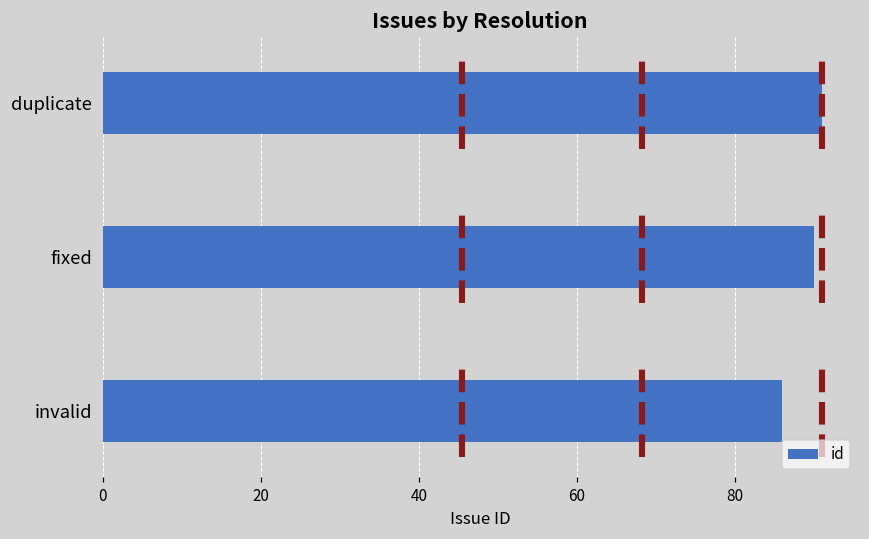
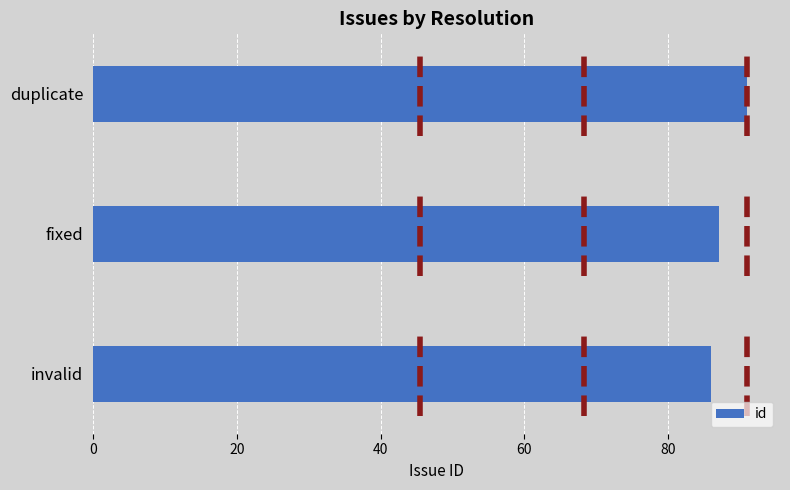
  {
    "id": {
      "duplicate": 91,
-     "fixed": 90,
+     "fixed": 87,
      "invalid": 86
    }
  }
